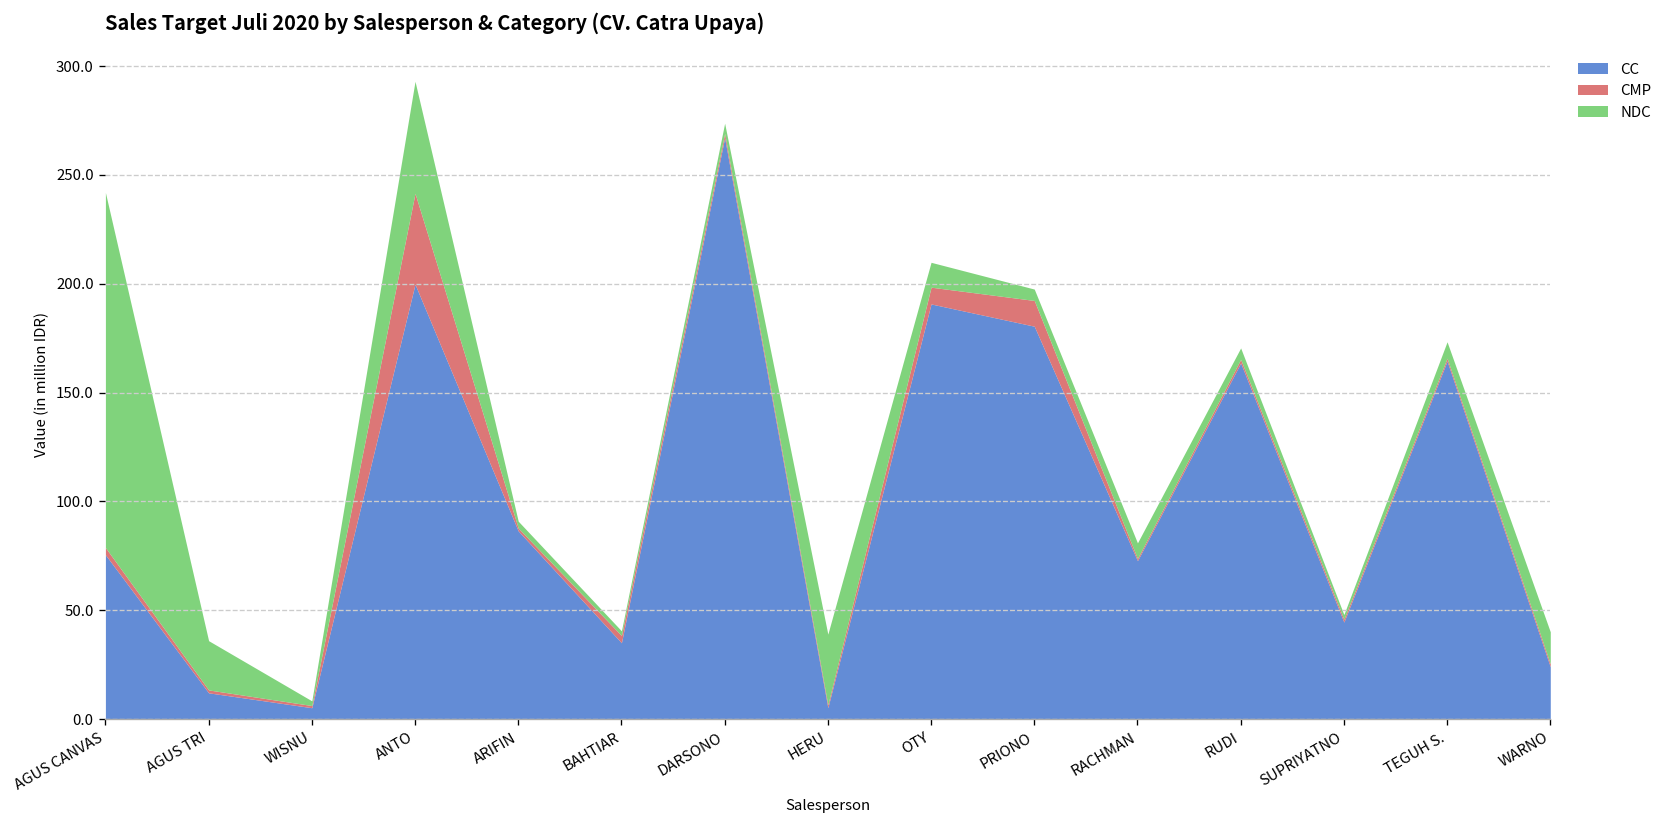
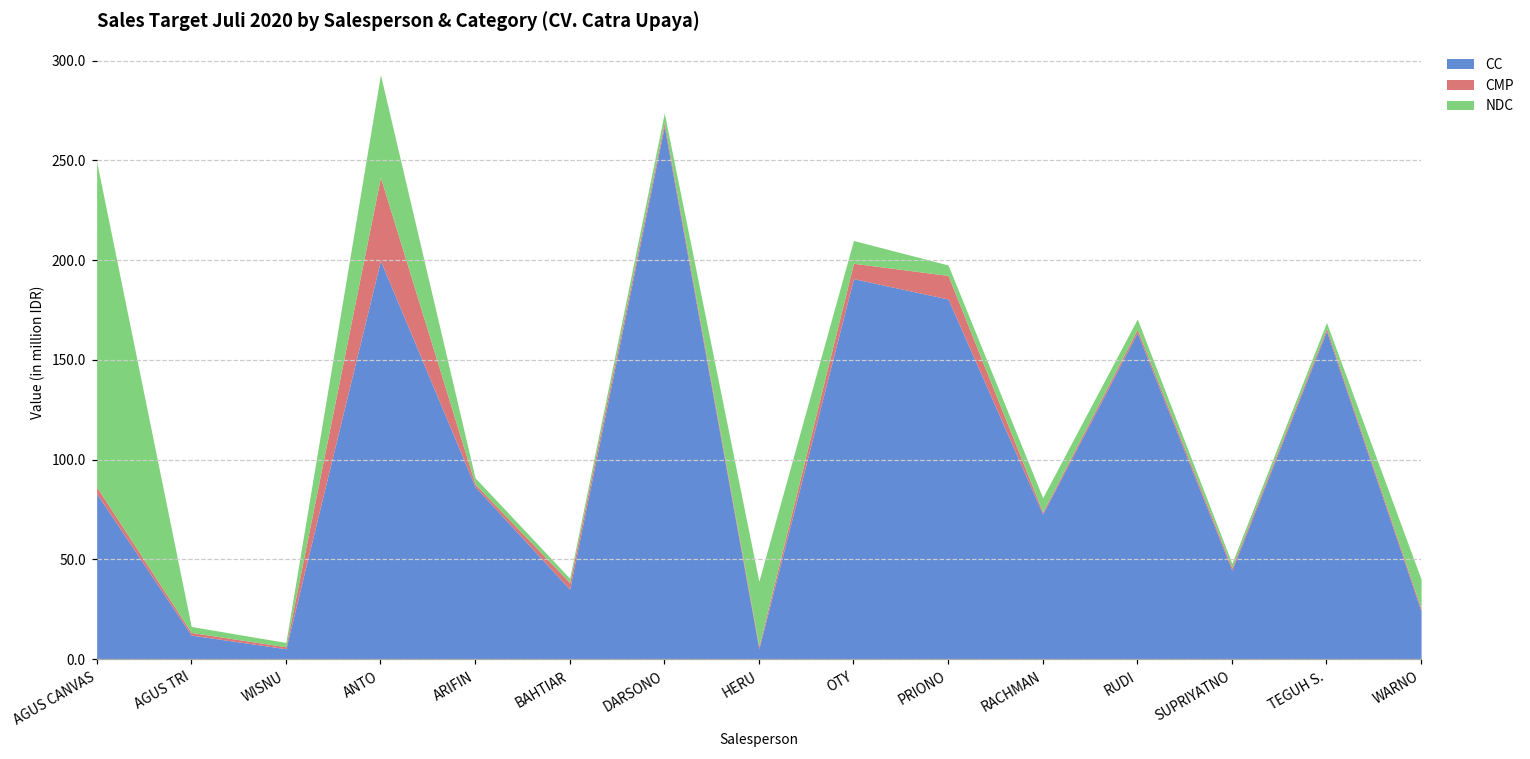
  {
    "CC": {
-     "AGUS CANVAS": 76,
+     "AGUS CANVAS": 83,
      "ANTO": 200,
      "BAHTIAR": 35,
      "DARSONO": 267,
      "OTY": 191,
      "PRIONO": 181,
      "RUDI": 164
    },
    "CMP": {
      "AGUS CANVAS": 3,
      "ANTO": 42,
      "BAHTIAR": 3,
      "DARSONO": 2,
      "OTY": 8,
      "PRIONO": 12,
      "RUDI": 2
    },
    "NDC": {
      "AGUS CANVAS": 163,
-     "AGUS TRI": 23,
+     "AGUS TRI": 3,
      "WISNU": 2,
      "ANTO": 51,
      "ARIFIN": 3,
      "BAHTIAR": 2,
      "DARSONO": 5,
      "HERU": 32,
      "OTY": 11,
      "PRIONO": 5,
      "RACHMAN": 7,
      "RUDI": 5,
      "SUPRIYATNO": 2,
-     "TEGUH S.": 8,
+     "TEGUH S.": 3,
      "WARNO": 15
    }
  }
